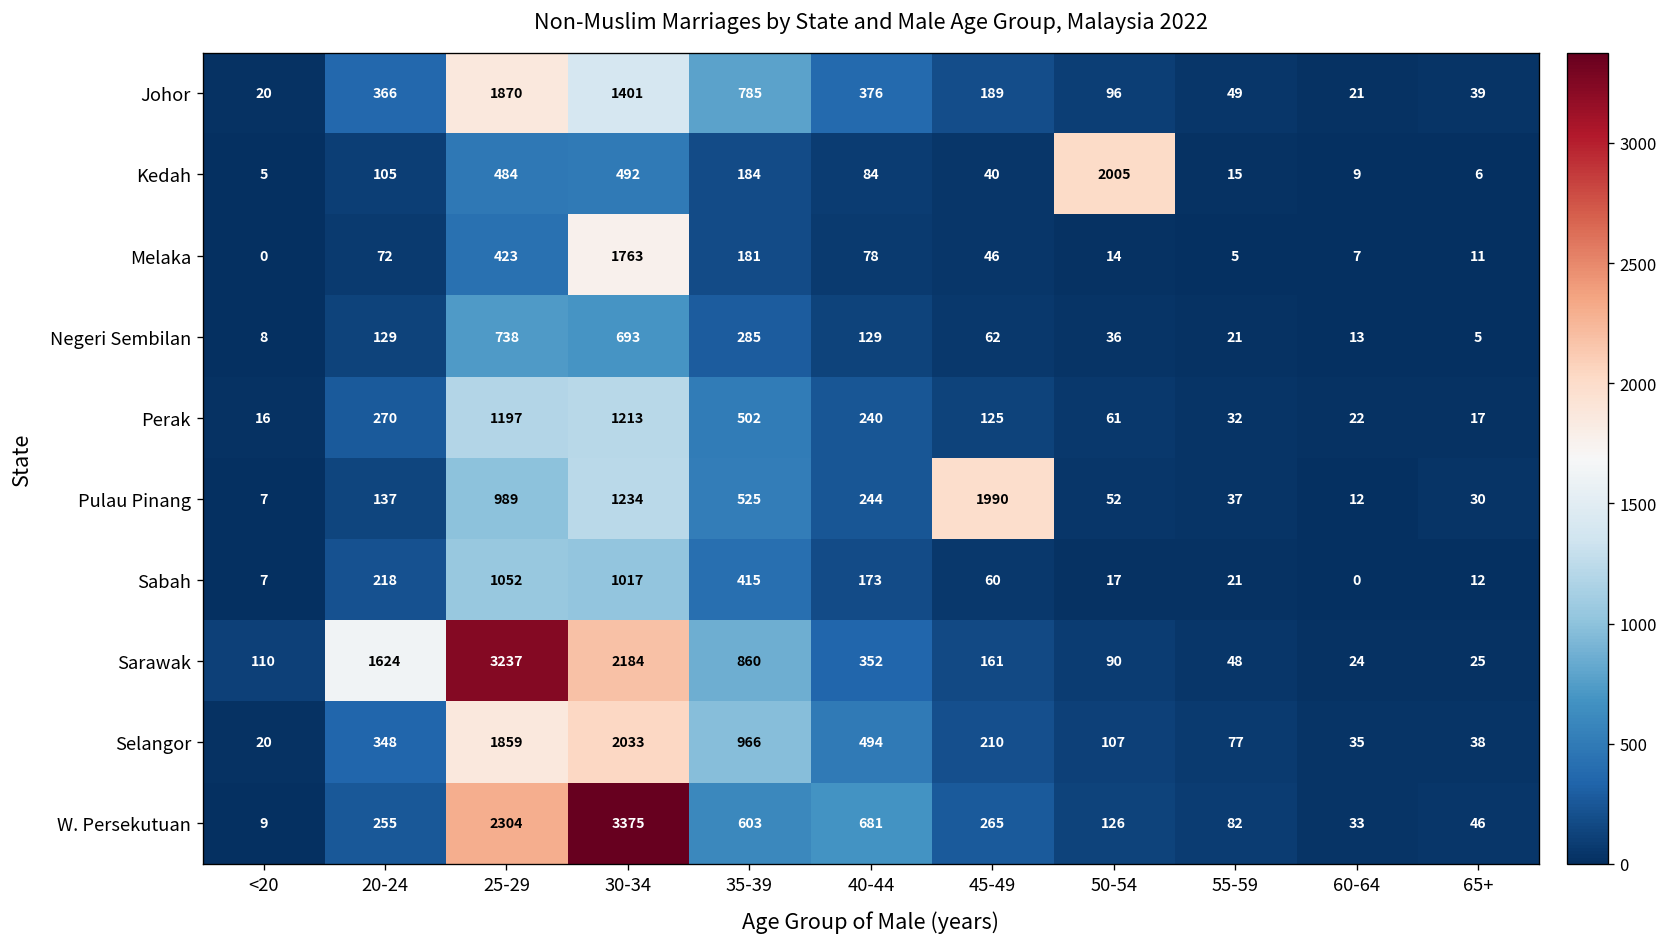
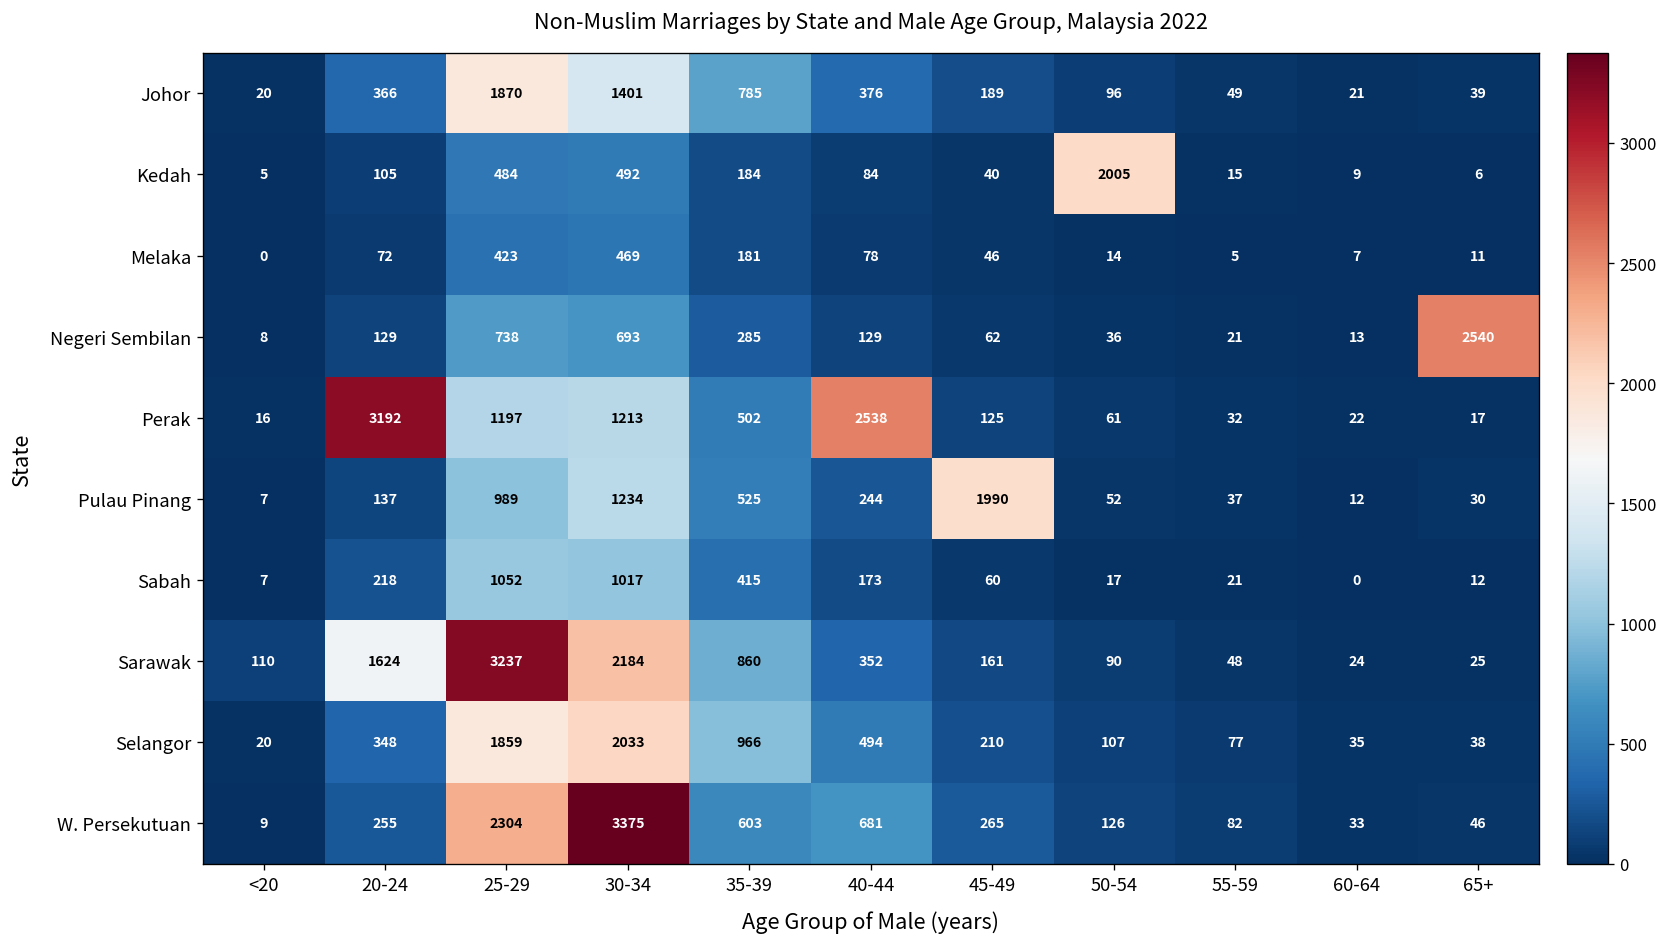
  {
    "Johor": {
      "<20": 20,
      "20-24": 366,
      "25-29": 1870,
      "30-34": 1401,
      "35-39": 785,
      "40-44": 376,
      "45-49": 189,
      "50-54": 96,
      "55-59": 49,
      "60-64": 21,
      "65+": 39
    },
    "Kedah": {
      "<20": 5,
      "20-24": 105,
      "25-29": 484,
      "30-34": 492,
      "35-39": 184,
      "40-44": 84,
      "45-49": 40,
      "50-54": 2005,
      "55-59": 15,
      "60-64": 9,
      "65+": 6
    },
    "Melaka": {
      "<20": 0,
      "20-24": 72,
      "25-29": 423,
-     "30-34": 1763,
+     "30-34": 469,
      "35-39": 181,
      "40-44": 78,
      "45-49": 46,
      "50-54": 14,
      "55-59": 5,
      "60-64": 7,
      "65+": 11
    },
    "Negeri Sembilan": {
      "<20": 8,
      "20-24": 129,
      "25-29": 738,
      "30-34": 693,
      "35-39": 285,
      "40-44": 129,
      "45-49": 62,
      "50-54": 36,
      "55-59": 21,
      "60-64": 13,
-     "65+": 5
+     "65+": 2540
    },
    "Perak": {
      "<20": 16,
-     "20-24": 270,
+     "20-24": 3192,
      "25-29": 1197,
      "30-34": 1213,
      "35-39": 502,
-     "40-44": 240,
+     "40-44": 2538,
      "45-49": 125,
      "50-54": 61,
      "55-59": 32,
      "60-64": 22,
      "65+": 17
    },
    "Pulau Pinang": {
      "<20": 7,
      "20-24": 137,
      "25-29": 989,
      "30-34": 1234,
      "35-39": 525,
      "40-44": 244,
      "45-49": 1990,
      "50-54": 52,
      "55-59": 37,
      "60-64": 12,
      "65+": 30
    },
    "Sabah": {
      "<20": 7,
      "20-24": 218,
      "25-29": 1052,
      "30-34": 1017,
      "35-39": 415,
      "40-44": 173,
      "45-49": 60,
      "50-54": 17,
      "55-59": 21,
      "60-64": 0,
      "65+": 12
    },
    "Sarawak": {
      "<20": 110,
      "20-24": 1624,
      "25-29": 3237,
      "30-34": 2184,
      "35-39": 860,
      "40-44": 352,
      "45-49": 161,
      "50-54": 90,
      "55-59": 48,
      "60-64": 24,
      "65+": 25
    },
    "Selangor": {
      "<20": 20,
      "20-24": 348,
      "25-29": 1859,
      "30-34": 2033,
      "35-39": 966,
      "40-44": 494,
      "45-49": 210,
      "50-54": 107,
      "55-59": 77,
      "60-64": 35,
      "65+": 38
    },
    "W. Persekutuan": {
      "<20": 9,
      "20-24": 255,
      "25-29": 2304,
      "30-34": 3375,
      "35-39": 603,
      "40-44": 681,
      "45-49": 265,
      "50-54": 126,
      "55-59": 82,
      "60-64": 33,
      "65+": 46
    }
  }
